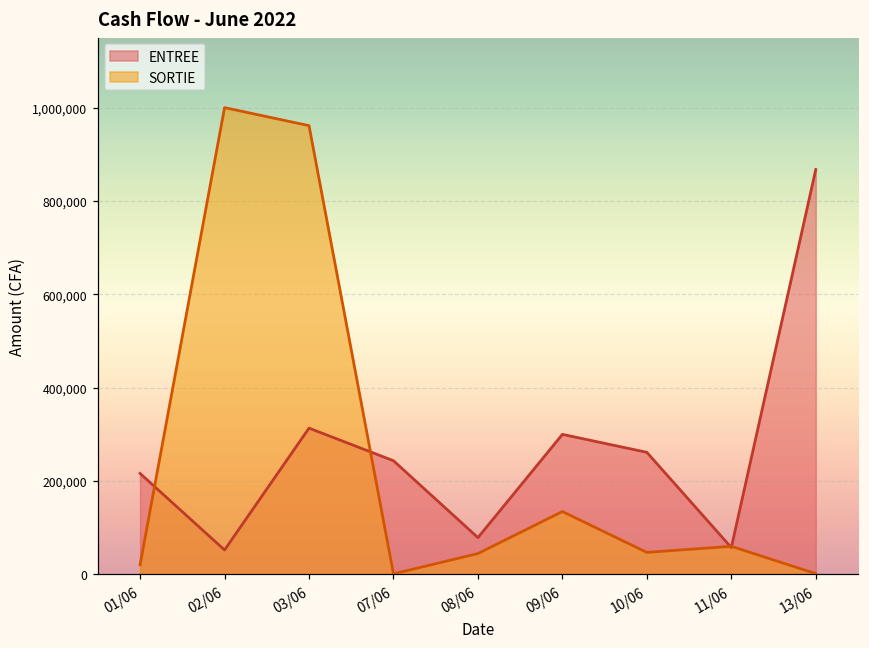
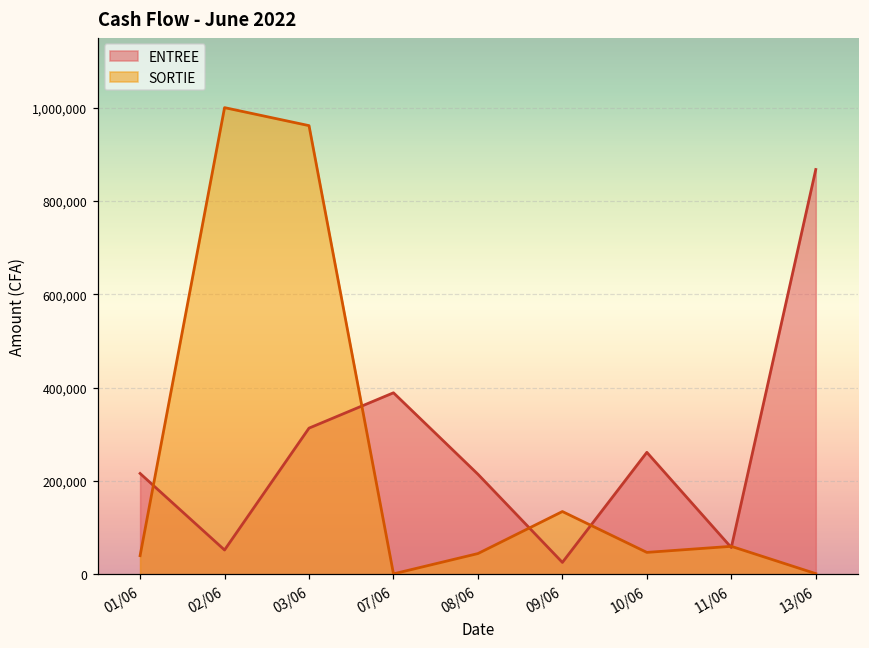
  {
    "ENTREE": {
      "01/06": "220,000",
      "02/06": "50,000",
      "03/06": "310,000",
-     "07/06": "240,000",
-     "08/06": "80,000",
-     "09/06": "300,000",
+     "07/06": "390,000",
+     "08/06": "210,000",
+     "09/06": "30,000",
      "10/06": "260,000",
      "13/06": "870,000"
    },
    "SORTIE": {
-     "01/06": "20,000",
+     "01/06": "40,000",
      "02/06": "1,000,000",
      "03/06": "960,000",
      "07/06": "0",
      "08/06": "40,000",
      "09/06": "130,000",
      "10/06": "50,000",
      "13/06": "0"
    }
  }
